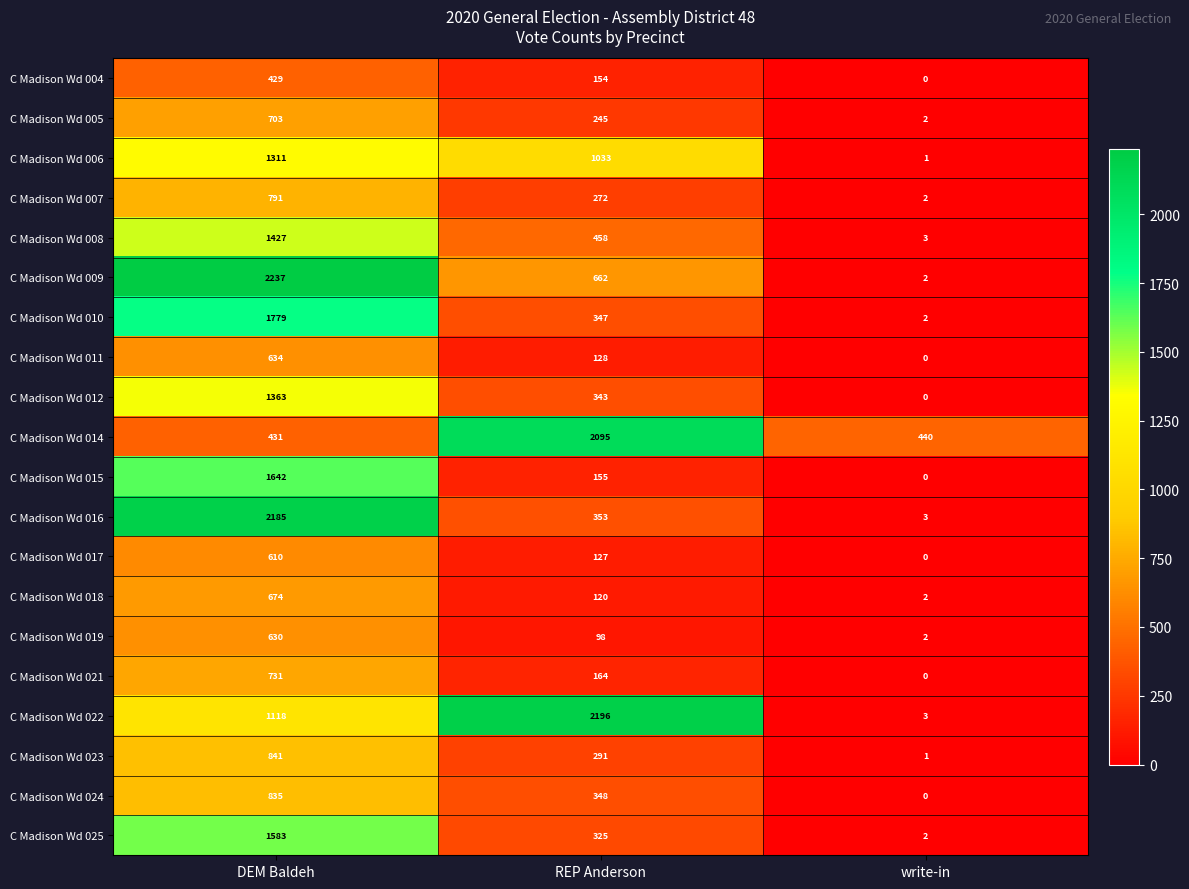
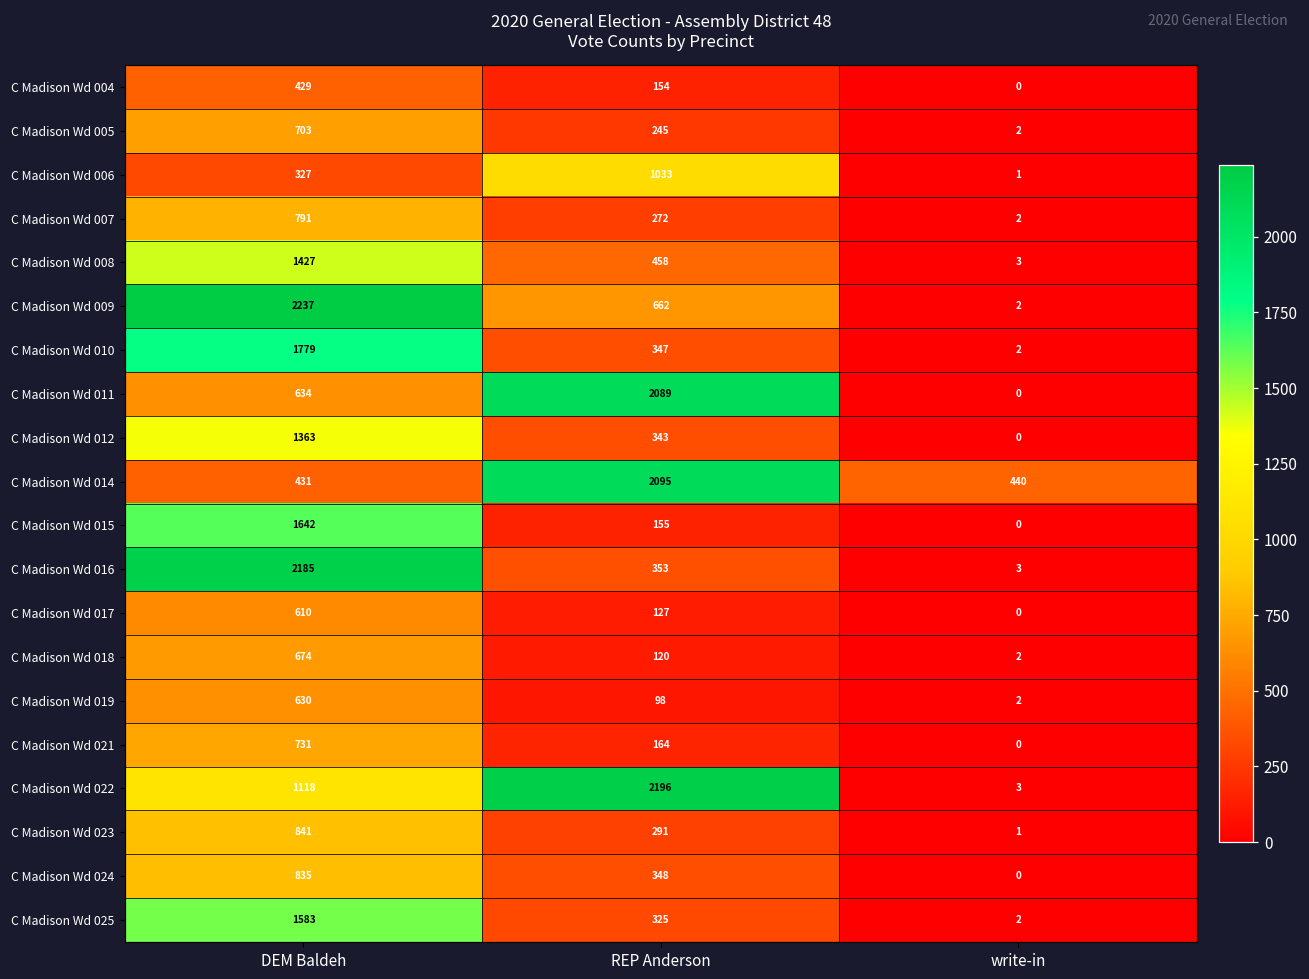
  {
    "C Madison Wd 004": {
      "DEM Baldeh": 429,
      "REP Anderson": 154,
      "write-in": 0
    },
    "C Madison Wd 005": {
      "DEM Baldeh": 703,
      "REP Anderson": 245,
      "write-in": 2
    },
    "C Madison Wd 006": {
-     "DEM Baldeh": 1311,
+     "DEM Baldeh": 327,
      "REP Anderson": 1033,
      "write-in": 1
    },
    "C Madison Wd 007": {
      "DEM Baldeh": 791,
      "REP Anderson": 272,
      "write-in": 2
    },
    "C Madison Wd 008": {
      "DEM Baldeh": 1427,
      "REP Anderson": 458,
      "write-in": 3
    },
    "C Madison Wd 009": {
      "DEM Baldeh": 2237,
      "REP Anderson": 662,
      "write-in": 2
    },
    "C Madison Wd 010": {
      "DEM Baldeh": 1779,
      "REP Anderson": 347,
      "write-in": 2
    },
    "C Madison Wd 011": {
      "DEM Baldeh": 634,
-     "REP Anderson": 128,
+     "REP Anderson": 2089,
      "write-in": 0
    },
    "C Madison Wd 012": {
      "DEM Baldeh": 1363,
      "REP Anderson": 343,
      "write-in": 0
    },
    "C Madison Wd 014": {
      "DEM Baldeh": 431,
      "REP Anderson": 2095,
      "write-in": 440
    },
    "C Madison Wd 015": {
      "DEM Baldeh": 1642,
      "REP Anderson": 155,
      "write-in": 0
    },
    "C Madison Wd 016": {
      "DEM Baldeh": 2185,
      "REP Anderson": 353,
      "write-in": 3
    },
    "C Madison Wd 017": {
      "DEM Baldeh": 610,
      "REP Anderson": 127,
      "write-in": 0
    },
    "C Madison Wd 018": {
      "DEM Baldeh": 674,
      "REP Anderson": 120,
      "write-in": 2
    },
    "C Madison Wd 019": {
      "DEM Baldeh": 630,
      "REP Anderson": 98,
      "write-in": 2
    },
    "C Madison Wd 021": {
      "DEM Baldeh": 731,
      "REP Anderson": 164,
      "write-in": 0
    },
    "C Madison Wd 022": {
      "DEM Baldeh": 1118,
      "REP Anderson": 2196,
      "write-in": 3
    },
    "C Madison Wd 023": {
      "DEM Baldeh": 841,
      "REP Anderson": 291,
      "write-in": 1
    },
    "C Madison Wd 024": {
      "DEM Baldeh": 835,
      "REP Anderson": 348,
      "write-in": 0
    },
    "C Madison Wd 025": {
      "DEM Baldeh": 1583,
      "REP Anderson": 325,
      "write-in": 2
    }
  }
